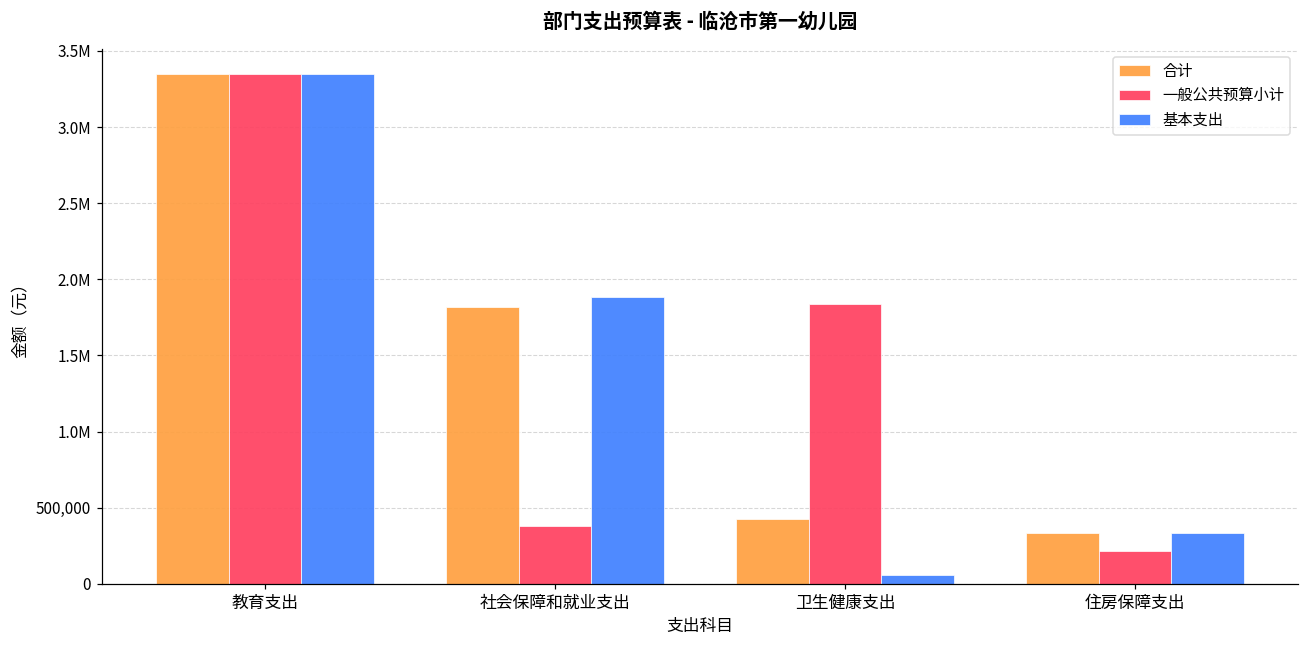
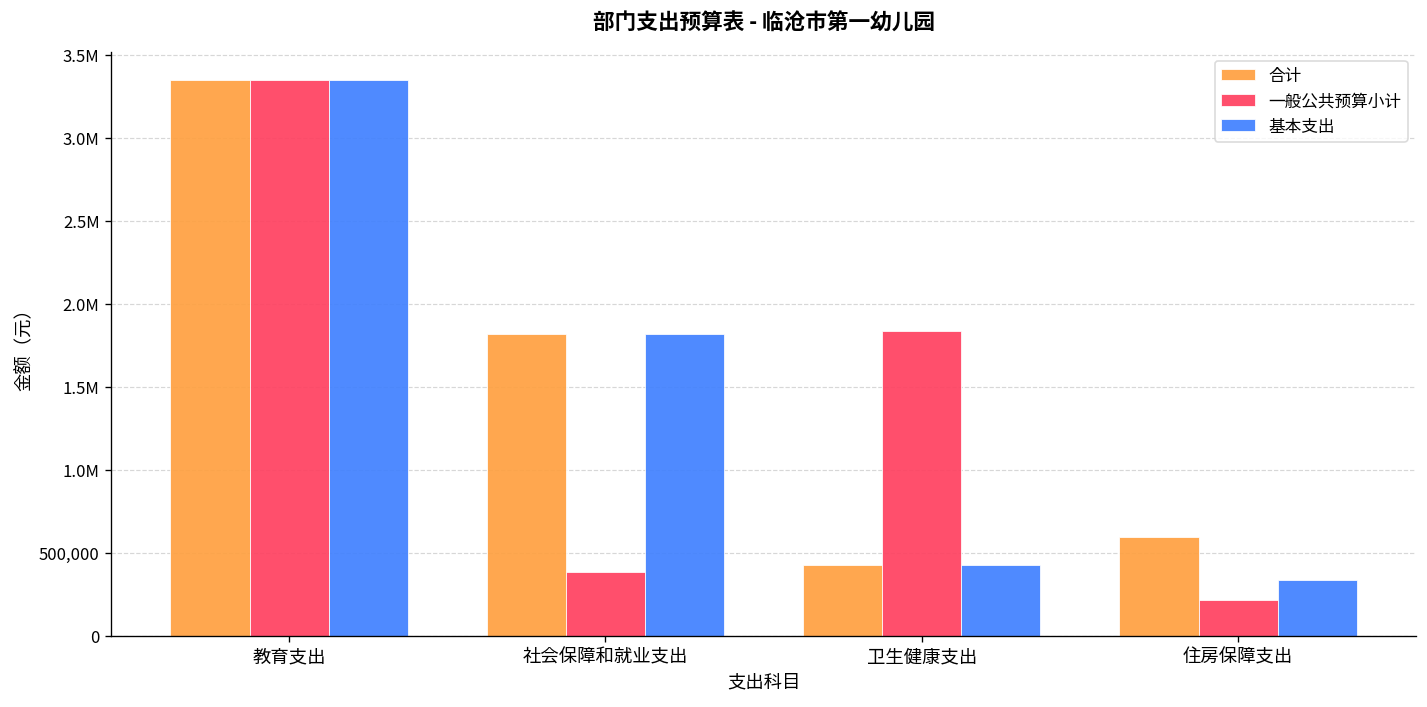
  {
    "合计": {
      "教育支出": "3,350,000",
      "社会保障和就业支出": "1,820,000",
      "卫生健康支出": "430,000",
-     "住房保障支出": "330,000"
+     "住房保障支出": "590,000"
    },
    "一般公共预算小计": {
      "教育支出": "3,350,000",
      "社会保障和就业支出": "380,000",
      "卫生健康支出": "1,840,000",
      "住房保障支出": "220,000"
    },
    "基本支出": {
      "教育支出": "3,350,000",
-     "社会保障和就业支出": "1,890,000",
-     "卫生健康支出": "60,000",
+     "社会保障和就业支出": "1,820,000",
+     "卫生健康支出": "430,000",
      "住房保障支出": "330,000"
    }
  }
